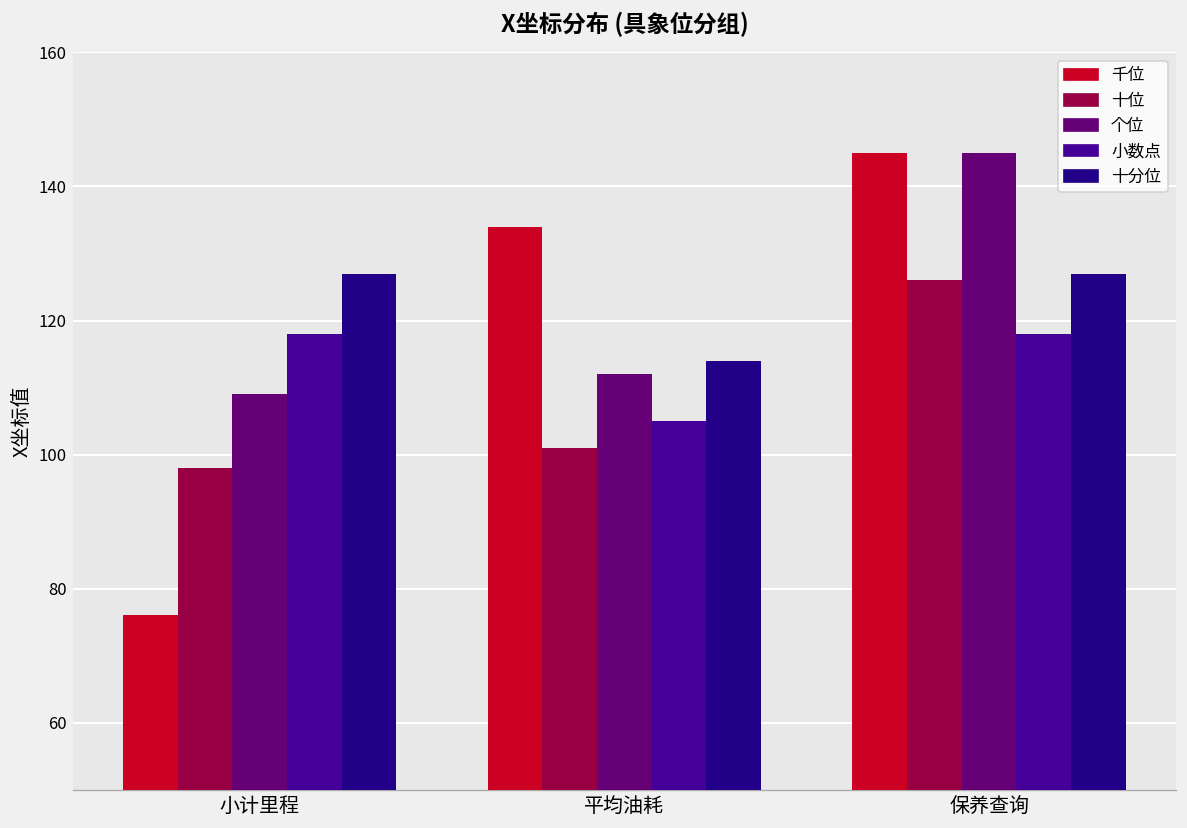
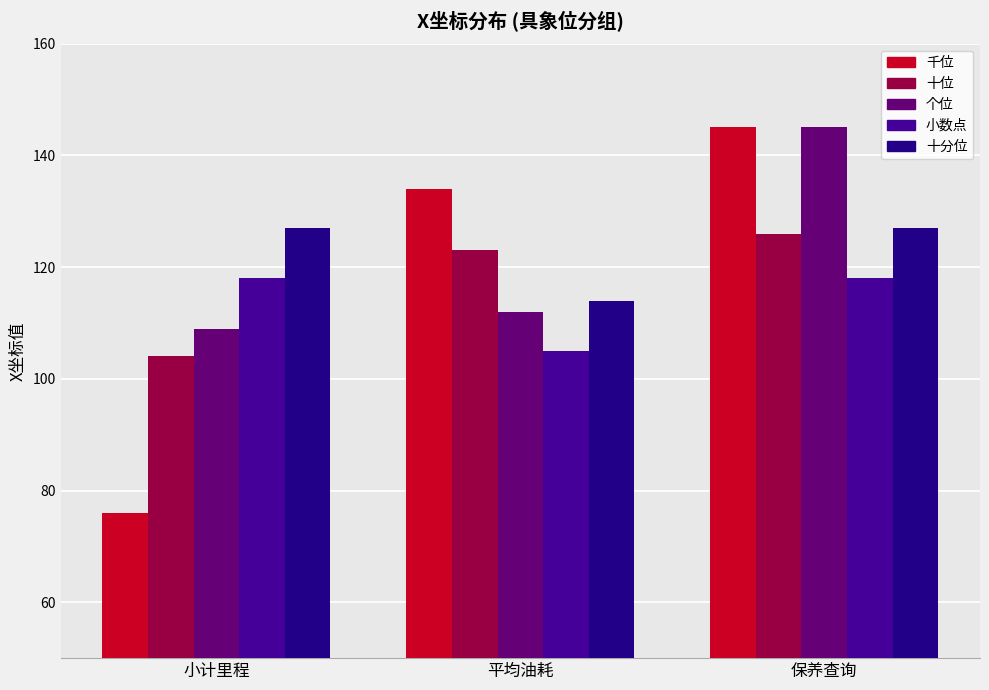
  {
    "千位": {
      "小计里程": 76,
      "平均油耗": 134,
      "保养查询": 145
    },
    "十位": {
-     "小计里程": 98,
-     "平均油耗": 101,
+     "小计里程": 104,
+     "平均油耗": 123,
      "保养查询": 126
    }
  }
